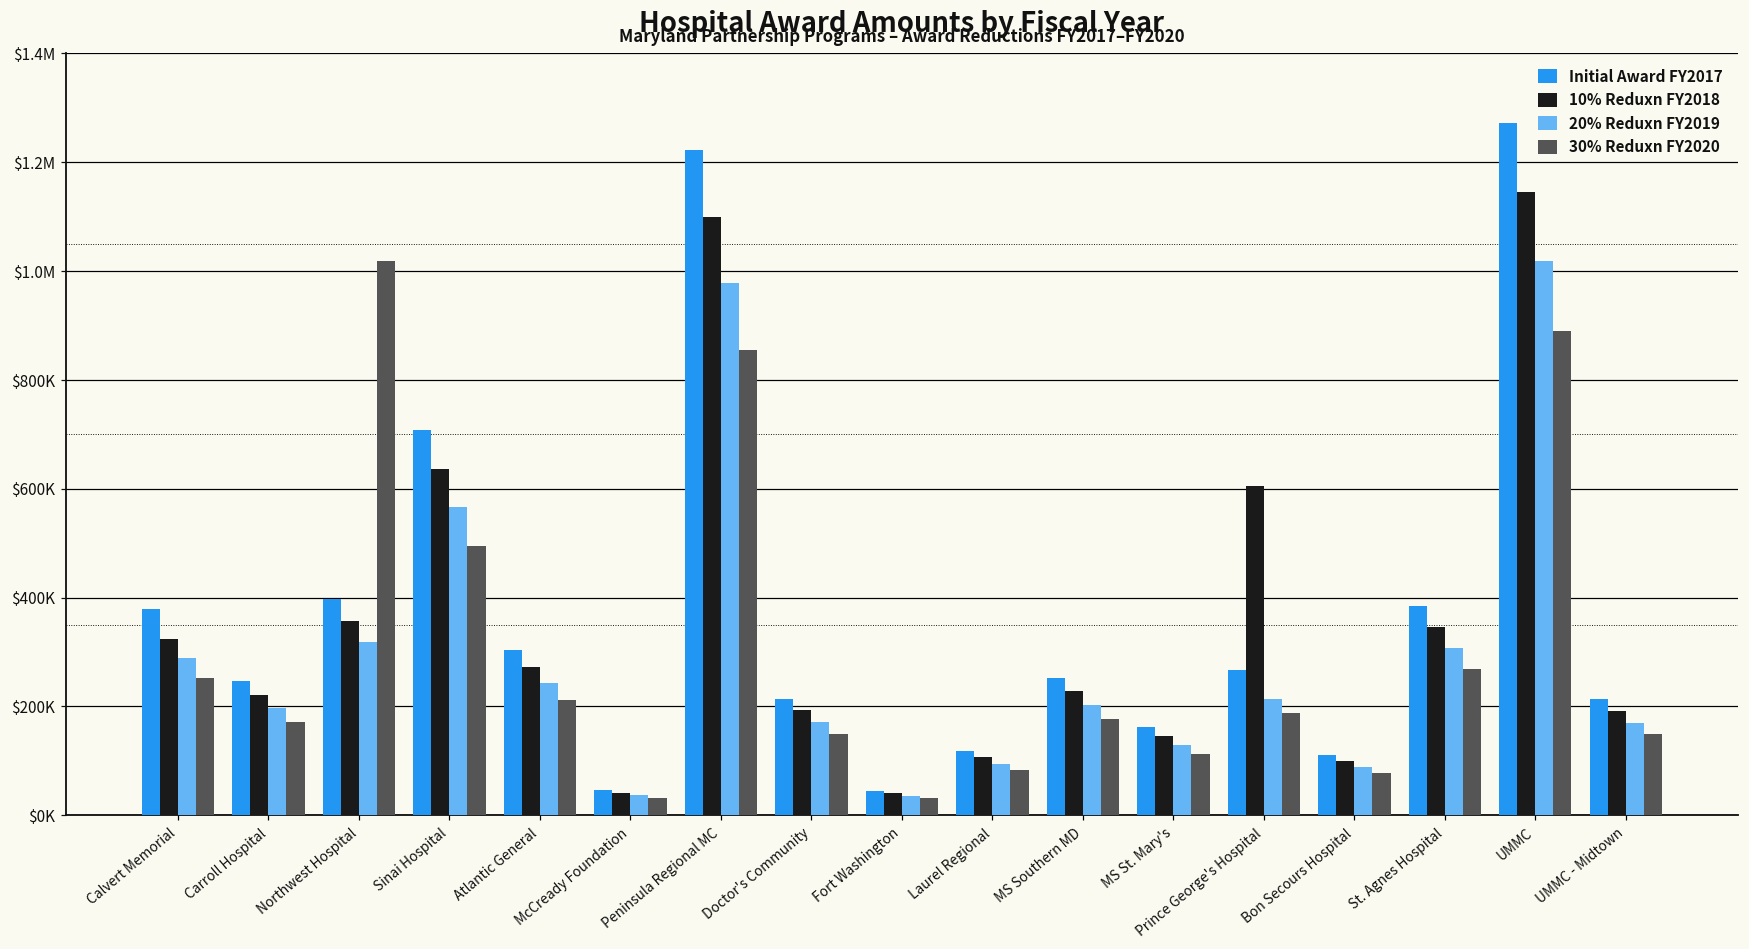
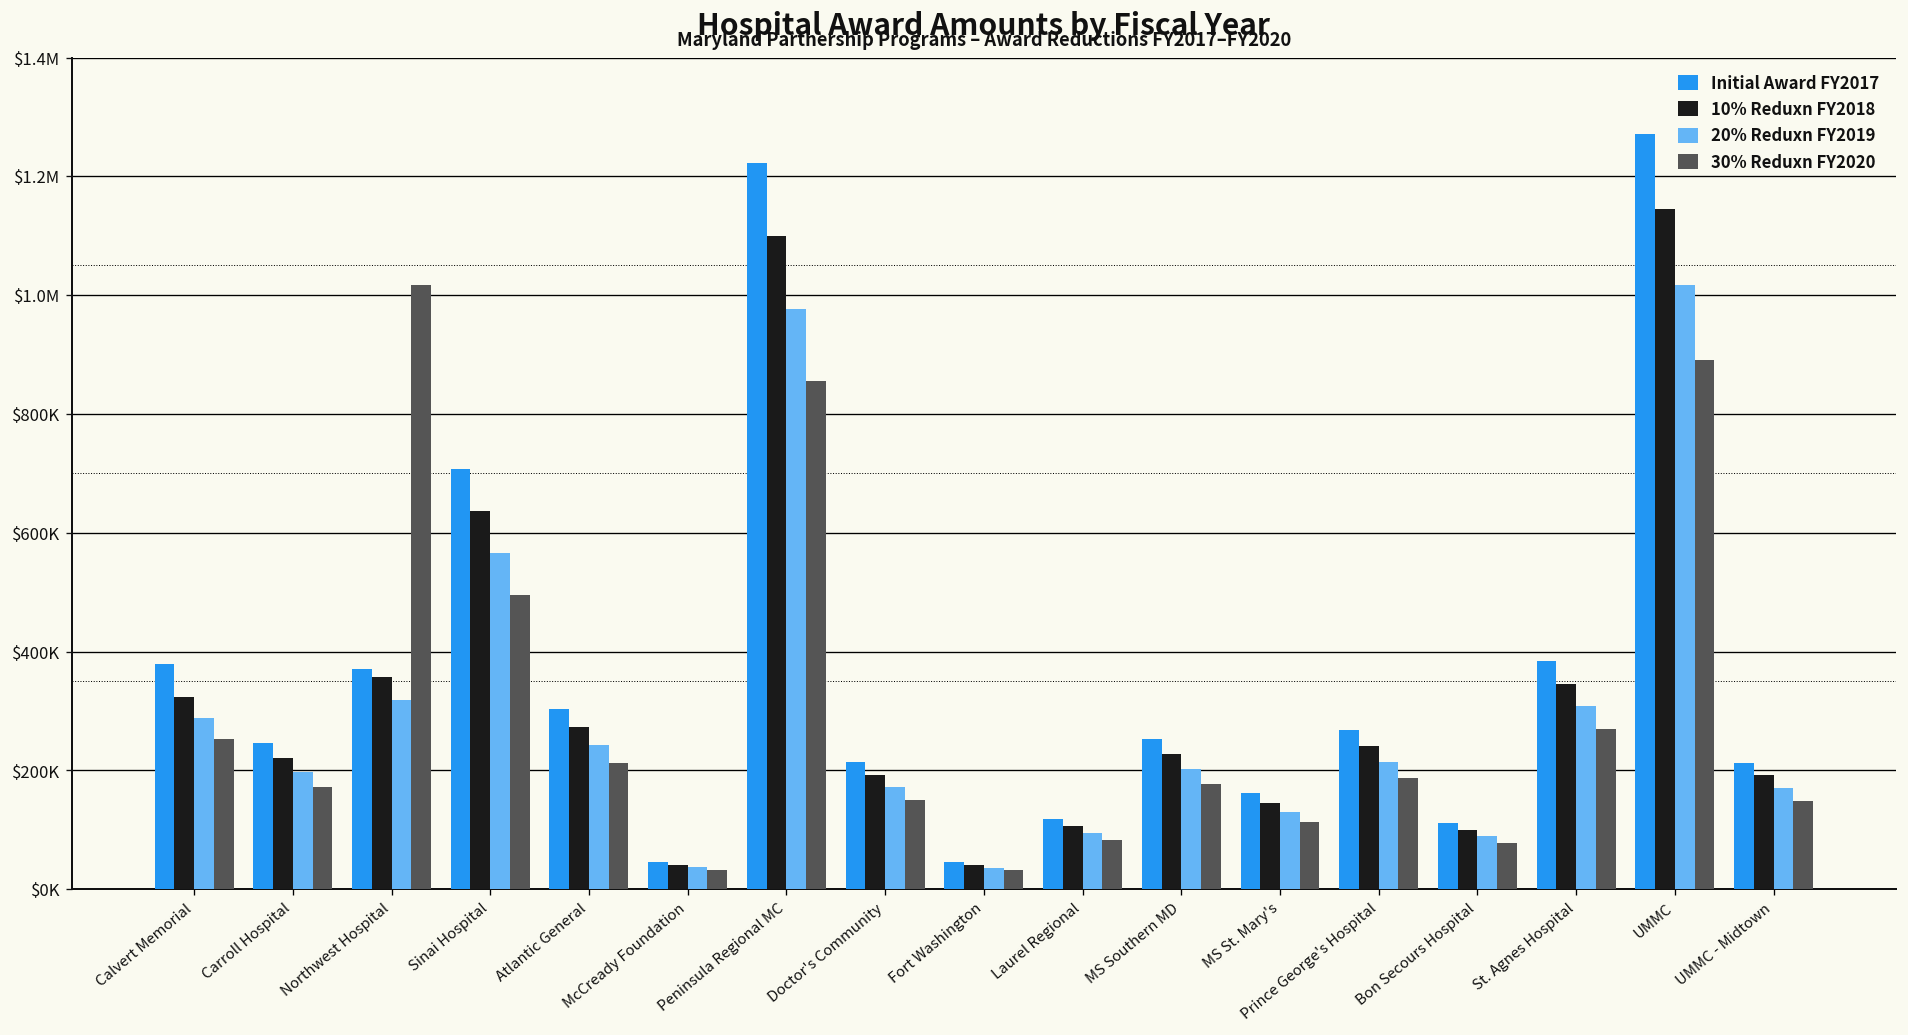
  {
    "Initial Award FY2017": {
      "Calvert Memorial": "$380000",
      "Carroll Hospital": "$250000",
-     "Northwest Hospital": "$400000",
+     "Northwest Hospital": "$370000",
      "Sinai Hospital": "$710000",
      "Atlantic General": "$300000",
      "McCready Foundation": "$50000",
      "Peninsula Regional MC": "$1220000",
      "Doctor's Community": "$210000",
      "Fort Washington": "$50000",
      "Laurel Regional": "$120000",
      "MS Southern MD": "$250000",
      "MS St. Mary's": "$160000",
      "Prince George's Hospital": "$270000",
      "Bon Secours Hospital": "$110000",
      "St. Agnes Hospital": "$380000",
      "UMMC": "$1270000",
      "UMMC - Midtown": "$210000"
    },
    "10% Reduxn FY2018": {
      "Calvert Memorial": "$320000",
      "Carroll Hospital": "$220000",
      "Northwest Hospital": "$360000",
      "Sinai Hospital": "$640000",
      "Atlantic General": "$270000",
      "McCready Foundation": "$40000",
      "Peninsula Regional MC": "$1100000",
      "Doctor's Community": "$190000",
      "Fort Washington": "$40000",
      "Laurel Regional": "$110000",
      "MS Southern MD": "$230000",
      "MS St. Mary's": "$150000",
-     "Prince George's Hospital": "$610000",
+     "Prince George's Hospital": "$240000",
      "Bon Secours Hospital": "$100000",
      "St. Agnes Hospital": "$350000",
      "UMMC": "$1140000",
      "UMMC - Midtown": "$190000"
    },
    "20% Reduxn FY2019": {
      "Calvert Memorial": "$290000",
      "Carroll Hospital": "$200000",
      "Northwest Hospital": "$320000",
      "Sinai Hospital": "$570000",
      "Atlantic General": "$240000",
      "McCready Foundation": "$40000",
      "Peninsula Regional MC": "$980000",
      "Doctor's Community": "$170000",
      "Fort Washington": "$40000",
      "Laurel Regional": "$90000",
      "MS Southern MD": "$200000",
      "MS St. Mary's": "$130000",
      "Prince George's Hospital": "$210000",
      "Bon Secours Hospital": "$90000",
      "St. Agnes Hospital": "$310000",
      "UMMC": "$1020000",
      "UMMC - Midtown": "$170000"
    },
    "30% Reduxn FY2020": {
      "Calvert Memorial": "$250000",
      "Carroll Hospital": "$170000",
      "Northwest Hospital": "$1020000",
      "Sinai Hospital": "$490000",
      "Atlantic General": "$210000",
      "McCready Foundation": "$30000",
      "Peninsula Regional MC": "$860000",
      "Doctor's Community": "$150000",
      "Fort Washington": "$30000",
      "Laurel Regional": "$80000",
      "MS Southern MD": "$180000",
      "MS St. Mary's": "$110000",
      "Prince George's Hospital": "$190000",
      "Bon Secours Hospital": "$80000",
      "St. Agnes Hospital": "$270000",
      "UMMC": "$890000",
      "UMMC - Midtown": "$150000"
    }
  }
